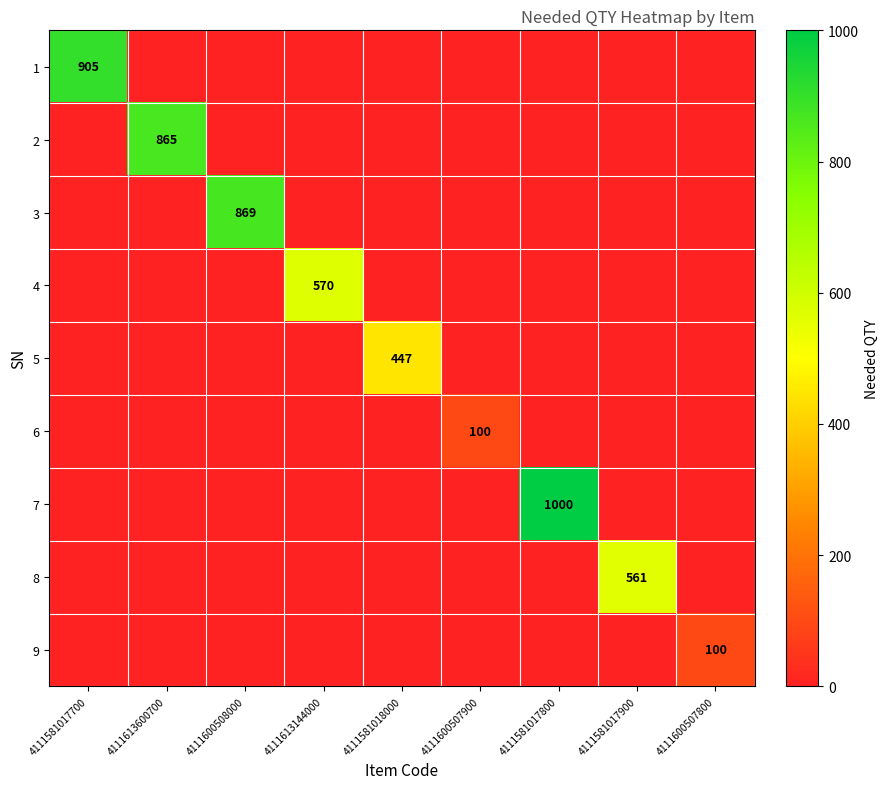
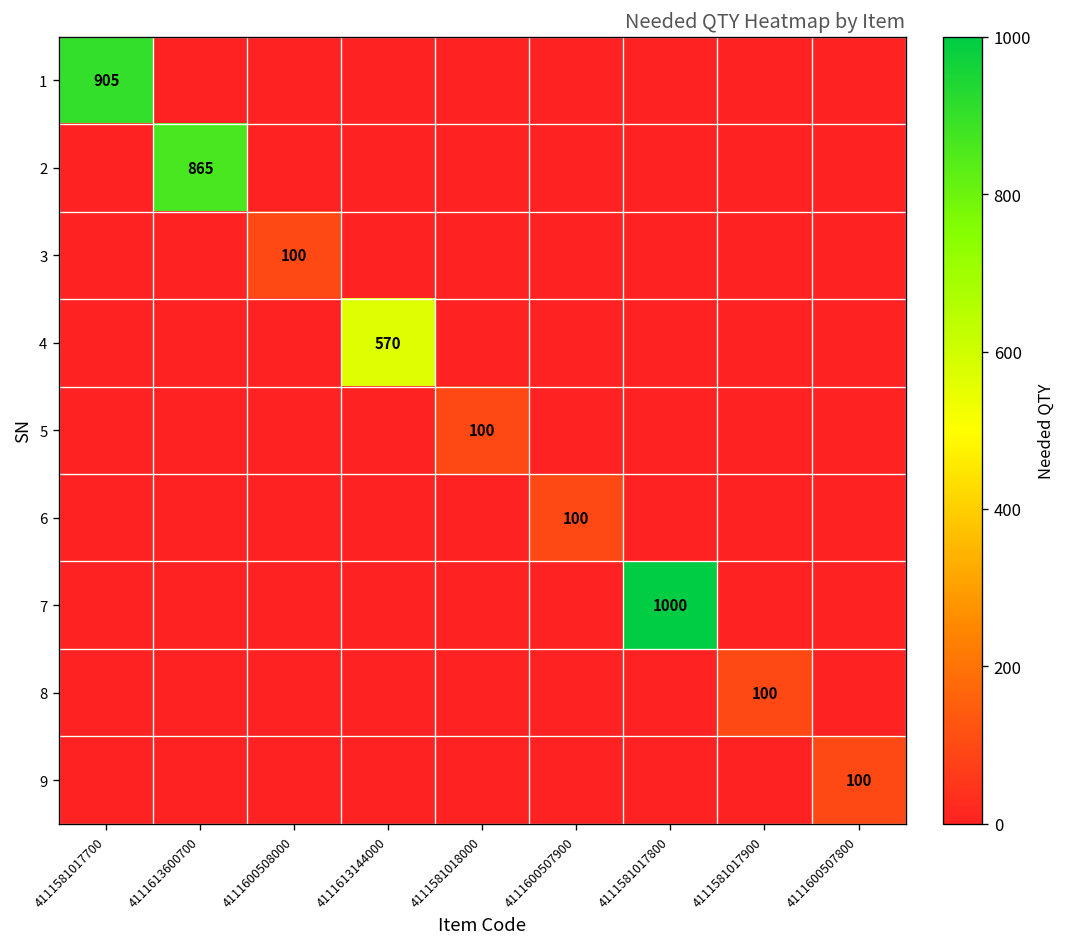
  {
    "1": {
      "4111581017700": 905
    },
    "2": {
      "4111613600700": 865
    },
    "3": {
-     "4111600508000": 869
+     "4111600508000": 100
    },
    "4": {
      "4111613144000": 570
    },
    "5": {
-     "4111581018000": 447
+     "4111581018000": 100
    },
    "6": {
      "4111600507900": 100
    },
    "7": {
      "4111581017800": 1000
    },
    "8": {
-     "4111581017900": 561
+     "4111581017900": 100
    },
    "9": {
      "4111600507800": 100
    }
  }
